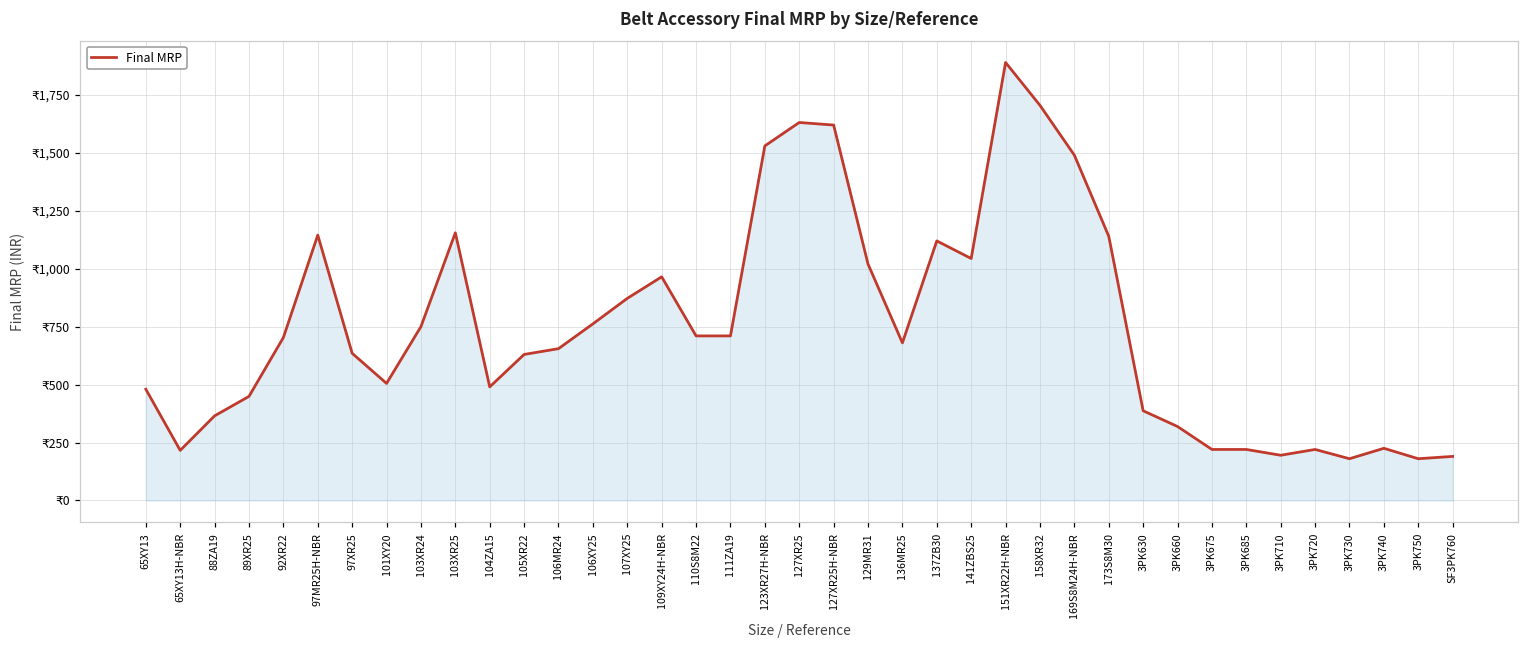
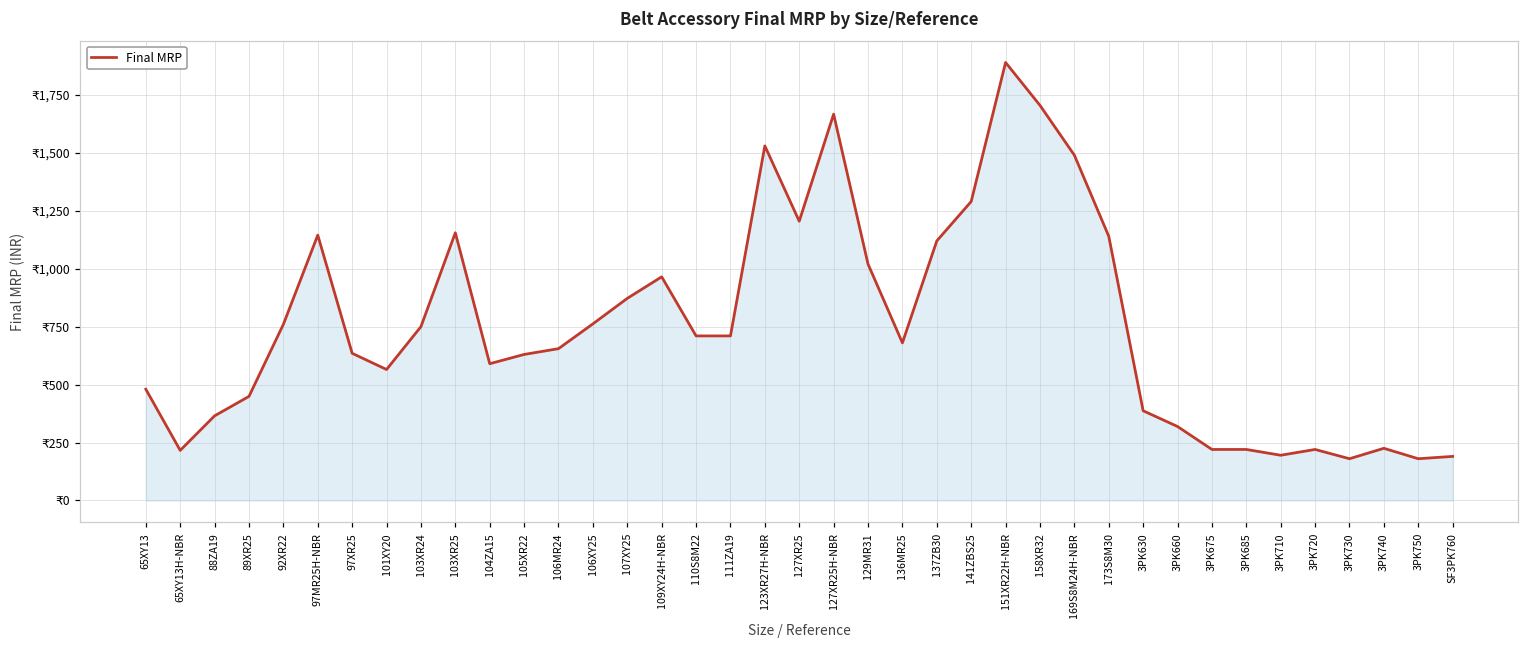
  {
    "65XY13": "₹480",
    "65XY13H-NBR": "₹220",
    "88ZA19": "₹370",
    "89XR25": "₹450",
-   "92XR22": "₹700",
+   "92XR22": "₹760",
    "97MR25H-NBR": "₹1,150",
    "97XR25": "₹640",
-   "101XY20": "₹510",
+   "101XY20": "₹570",
    "103XR24": "₹750",
    "103XR25": "₹1,160",
-   "104ZA15": "₹490",
+   "104ZA15": "₹590",
    "105XR22": "₹630",
    "106MR24": "₹660",
    "106XY25": "₹760",
    "107XY25": "₹870",
    "109XY24H-NBR": "₹970",
    "110S8M22": "₹710",
    "111ZA19": "₹710",
    "123XR27H-NBR": "₹1,530",
-   "127XR25": "₹1,630",
-   "127XR25H-NBR": "₹1,620",
+   "127XR25": "₹1,210",
+   "127XR25H-NBR": "₹1,670",
    "129MR31": "₹1,020",
    "136MR25": "₹680",
    "137ZB30": "₹1,120",
-   "141ZBS25": "₹1,040",
+   "141ZBS25": "₹1,290",
    "151XR22H-NBR": "₹1,890",
    "158XR32": "₹1,710",
    "169S8M24H-NBR": "₹1,490",
    "173S8M30": "₹1,140",
    "3PK630": "₹390",
    "3PK660": "₹320",
    "3PK675": "₹220",
    "3PK685": "₹220",
    "3PK710": "₹200",
    "3PK720": "₹220",
    "3PK730": "₹180",
    "3PK740": "₹230",
    "3PK750": "₹180",
    "SF3PK760": "₹190"
  }
